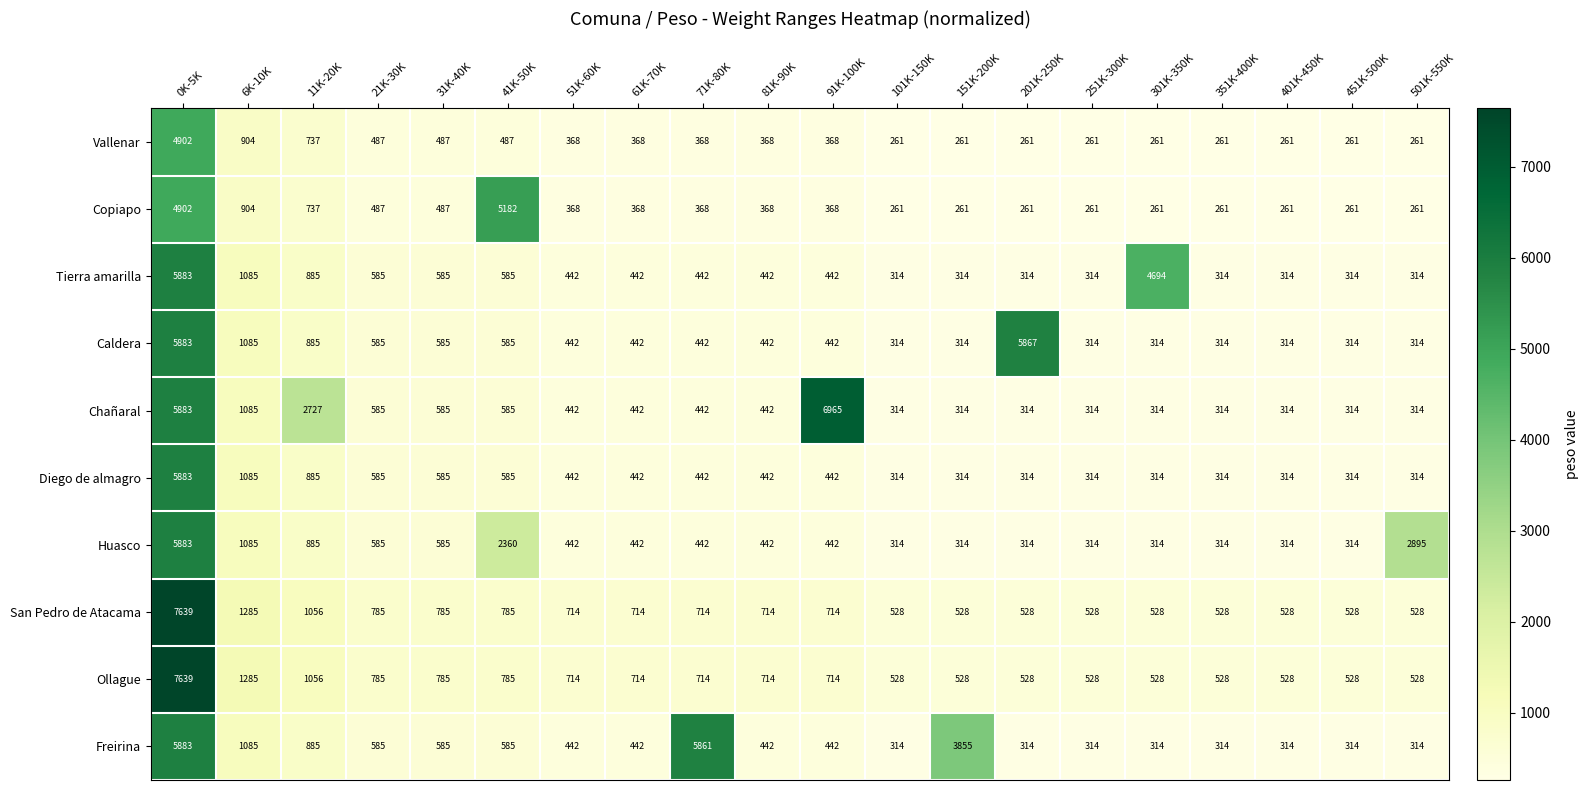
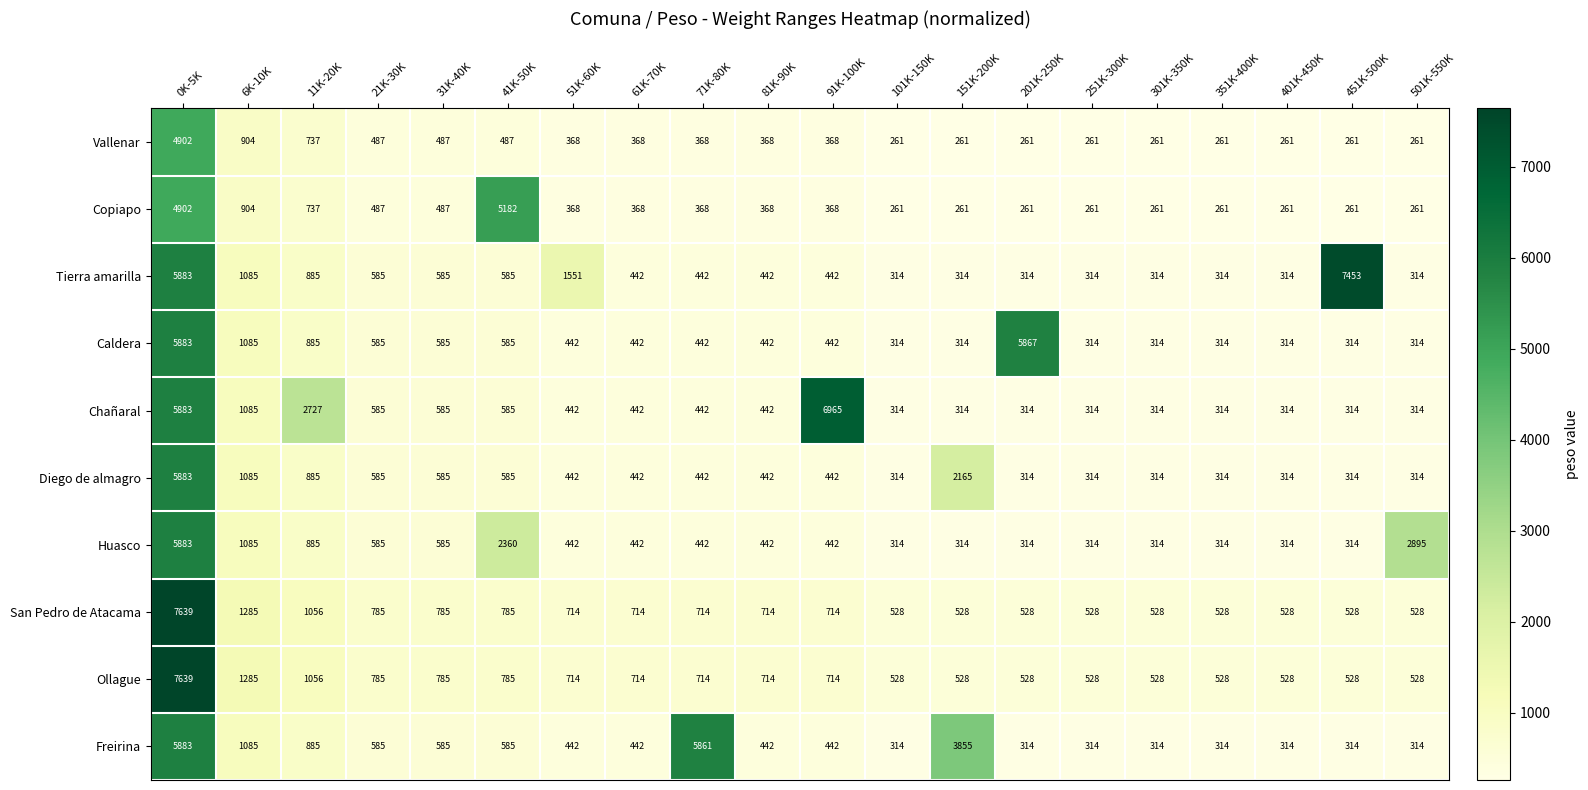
  {
    "Vallenar": {
      "0K-5K": 4902,
      "6K-10K": 904,
      "11K-20K": 737,
      "21K-30K": 487,
      "31K-40K": 487,
      "41K-50K": 487,
      "51K-60K": 368,
      "61K-70K": 368,
      "71K-80K": 368,
      "81K-90K": 368,
      "91K-100K": 368,
      "101K-150K": 261,
      "151K-200K": 261,
      "201K-250K": 261,
      "251K-300K": 261,
      "301K-350K": 261,
      "351K-400K": 261,
      "401K-450K": 261,
      "451K-500K": 261,
      "501K-550K": 261
    },
    "Copiapo": {
      "0K-5K": 4902,
      "6K-10K": 904,
      "11K-20K": 737,
      "21K-30K": 487,
      "31K-40K": 487,
      "41K-50K": 5182,
      "51K-60K": 368,
      "61K-70K": 368,
      "71K-80K": 368,
      "81K-90K": 368,
      "91K-100K": 368,
      "101K-150K": 261,
      "151K-200K": 261,
      "201K-250K": 261,
      "251K-300K": 261,
      "301K-350K": 261,
      "351K-400K": 261,
      "401K-450K": 261,
      "451K-500K": 261,
      "501K-550K": 261
    },
    "Tierra amarilla": {
      "0K-5K": 5883,
      "6K-10K": 1085,
      "11K-20K": 885,
      "21K-30K": 585,
      "31K-40K": 585,
      "41K-50K": 585,
-     "51K-60K": 442,
+     "51K-60K": 1551,
      "61K-70K": 442,
      "71K-80K": 442,
      "81K-90K": 442,
      "91K-100K": 442,
      "101K-150K": 314,
      "151K-200K": 314,
      "201K-250K": 314,
      "251K-300K": 314,
-     "301K-350K": 4694,
+     "301K-350K": 314,
      "351K-400K": 314,
      "401K-450K": 314,
-     "451K-500K": 314,
+     "451K-500K": 7453,
      "501K-550K": 314
    },
    "Caldera": {
      "0K-5K": 5883,
      "6K-10K": 1085,
      "11K-20K": 885,
      "21K-30K": 585,
      "31K-40K": 585,
      "41K-50K": 585,
      "51K-60K": 442,
      "61K-70K": 442,
      "71K-80K": 442,
      "81K-90K": 442,
      "91K-100K": 442,
      "101K-150K": 314,
      "151K-200K": 314,
      "201K-250K": 5867,
      "251K-300K": 314,
      "301K-350K": 314,
      "351K-400K": 314,
      "401K-450K": 314,
      "451K-500K": 314,
      "501K-550K": 314
    },
    "Chañaral": {
      "0K-5K": 5883,
      "6K-10K": 1085,
      "11K-20K": 2727,
      "21K-30K": 585,
      "31K-40K": 585,
      "41K-50K": 585,
      "51K-60K": 442,
      "61K-70K": 442,
      "71K-80K": 442,
      "81K-90K": 442,
      "91K-100K": 6965,
      "101K-150K": 314,
      "151K-200K": 314,
      "201K-250K": 314,
      "251K-300K": 314,
      "301K-350K": 314,
      "351K-400K": 314,
      "401K-450K": 314,
      "451K-500K": 314,
      "501K-550K": 314
    },
    "Diego de almagro": {
      "0K-5K": 5883,
      "6K-10K": 1085,
      "11K-20K": 885,
      "21K-30K": 585,
      "31K-40K": 585,
      "41K-50K": 585,
      "51K-60K": 442,
      "61K-70K": 442,
      "71K-80K": 442,
      "81K-90K": 442,
      "91K-100K": 442,
      "101K-150K": 314,
-     "151K-200K": 314,
+     "151K-200K": 2165,
      "201K-250K": 314,
      "251K-300K": 314,
      "301K-350K": 314,
      "351K-400K": 314,
      "401K-450K": 314,
      "451K-500K": 314,
      "501K-550K": 314
    },
    "Huasco": {
      "0K-5K": 5883,
      "6K-10K": 1085,
      "11K-20K": 885,
      "21K-30K": 585,
      "31K-40K": 585,
      "41K-50K": 2360,
      "51K-60K": 442,
      "61K-70K": 442,
      "71K-80K": 442,
      "81K-90K": 442,
      "91K-100K": 442,
      "101K-150K": 314,
      "151K-200K": 314,
      "201K-250K": 314,
      "251K-300K": 314,
      "301K-350K": 314,
      "351K-400K": 314,
      "401K-450K": 314,
      "451K-500K": 314,
      "501K-550K": 2895
    },
    "San Pedro de Atacama": {
      "0K-5K": 7639,
      "6K-10K": 1285,
      "11K-20K": 1056,
      "21K-30K": 785,
      "31K-40K": 785,
      "41K-50K": 785,
      "51K-60K": 714,
      "61K-70K": 714,
      "71K-80K": 714,
      "81K-90K": 714,
      "91K-100K": 714,
      "101K-150K": 528,
      "151K-200K": 528,
      "201K-250K": 528,
      "251K-300K": 528,
      "301K-350K": 528,
      "351K-400K": 528,
      "401K-450K": 528,
      "451K-500K": 528,
      "501K-550K": 528
    },
    "Ollague": {
      "0K-5K": 7639,
      "6K-10K": 1285,
      "11K-20K": 1056,
      "21K-30K": 785,
      "31K-40K": 785,
      "41K-50K": 785,
      "51K-60K": 714,
      "61K-70K": 714,
      "71K-80K": 714,
      "81K-90K": 714,
      "91K-100K": 714,
      "101K-150K": 528,
      "151K-200K": 528,
      "201K-250K": 528,
      "251K-300K": 528,
      "301K-350K": 528,
      "351K-400K": 528,
      "401K-450K": 528,
      "451K-500K": 528,
      "501K-550K": 528
    },
    "Freirina": {
      "0K-5K": 5883,
      "6K-10K": 1085,
      "11K-20K": 885,
      "21K-30K": 585,
      "31K-40K": 585,
      "41K-50K": 585,
      "51K-60K": 442,
      "61K-70K": 442,
      "71K-80K": 5861,
      "81K-90K": 442,
      "91K-100K": 442,
      "101K-150K": 314,
      "151K-200K": 3855,
      "201K-250K": 314,
      "251K-300K": 314,
      "301K-350K": 314,
      "351K-400K": 314,
      "401K-450K": 314,
      "451K-500K": 314,
      "501K-550K": 314
    }
  }
